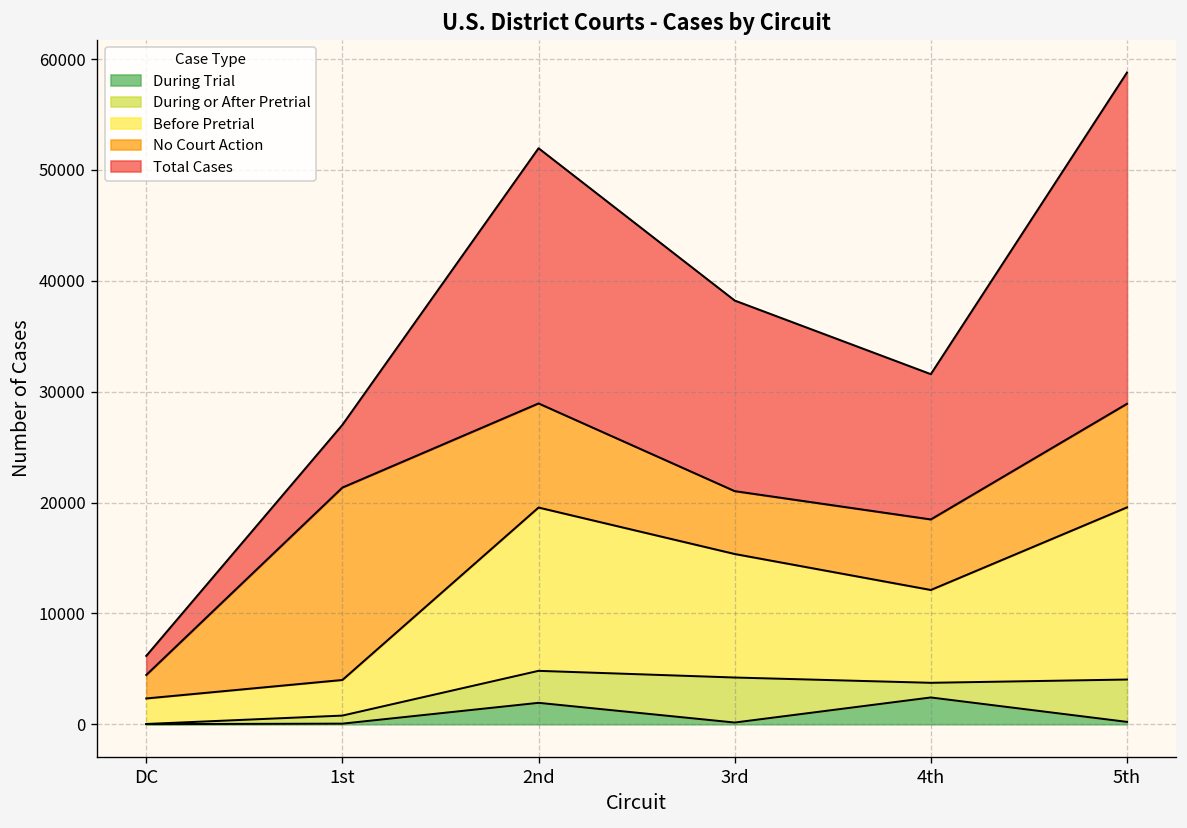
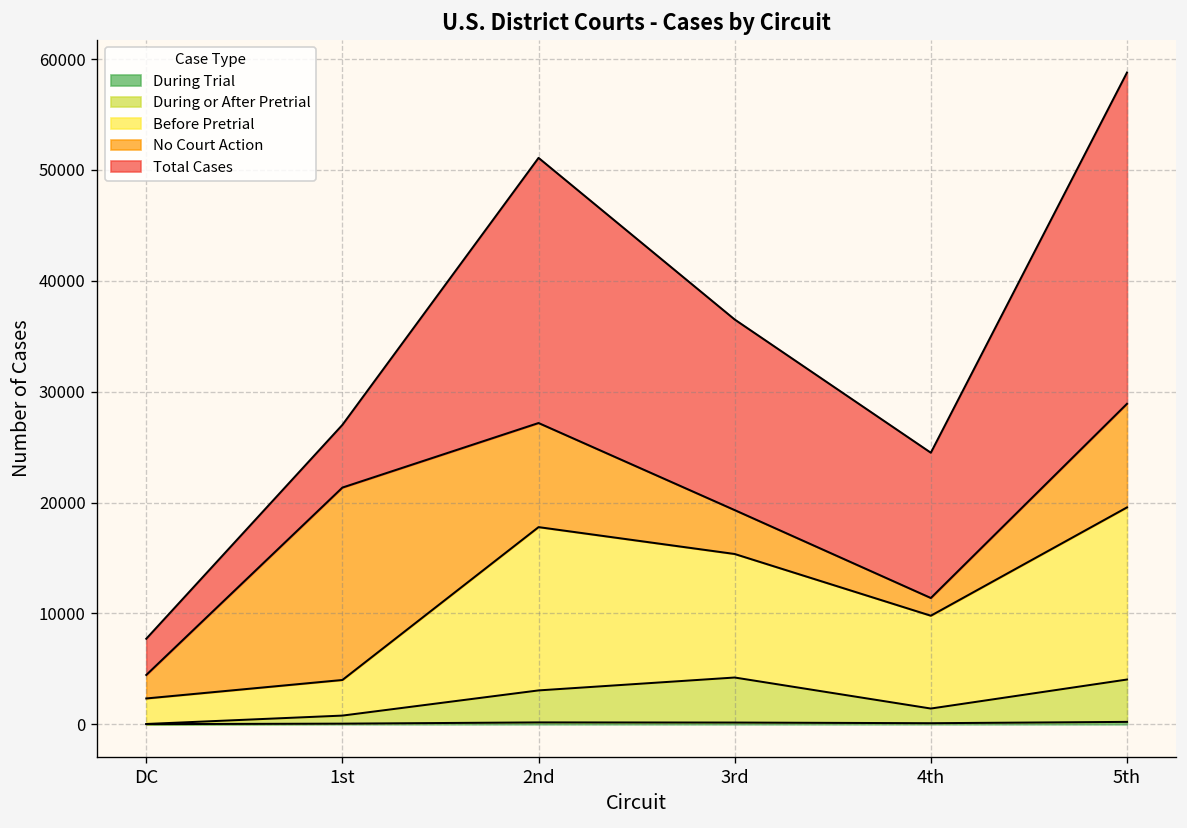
  {
    "During Trial": {
      "1st": 0,
-     "2nd": 2000,
+     "2nd": 0,
      "3rd": 0,
-     "4th": 2000,
+     "4th": 0,
      "5th": 0
    },
    "No Court Action": {
      "DC": 2000,
      "1st": 17000,
      "2nd": 9000,
-     "3rd": 6000,
-     "4th": 6000,
+     "3rd": 4000,
+     "4th": 2000,
      "5th": 9000
    },
    "Total Cases": {
-     "DC": 2000,
+     "DC": 3000,
      "1st": 6000,
-     "2nd": 23000,
+     "2nd": 24000,
      "3rd": 17000,
      "4th": 13000,
      "5th": 30000
    }
  }
